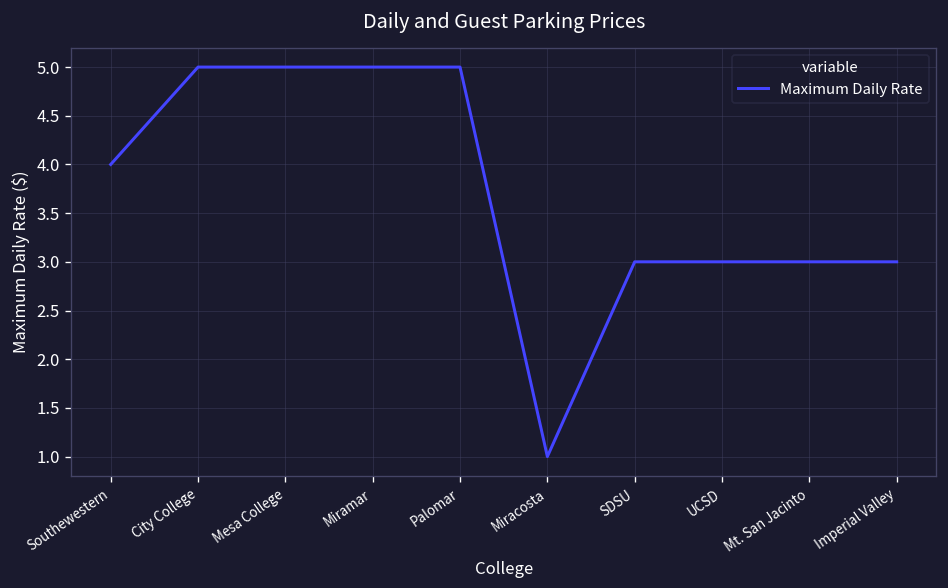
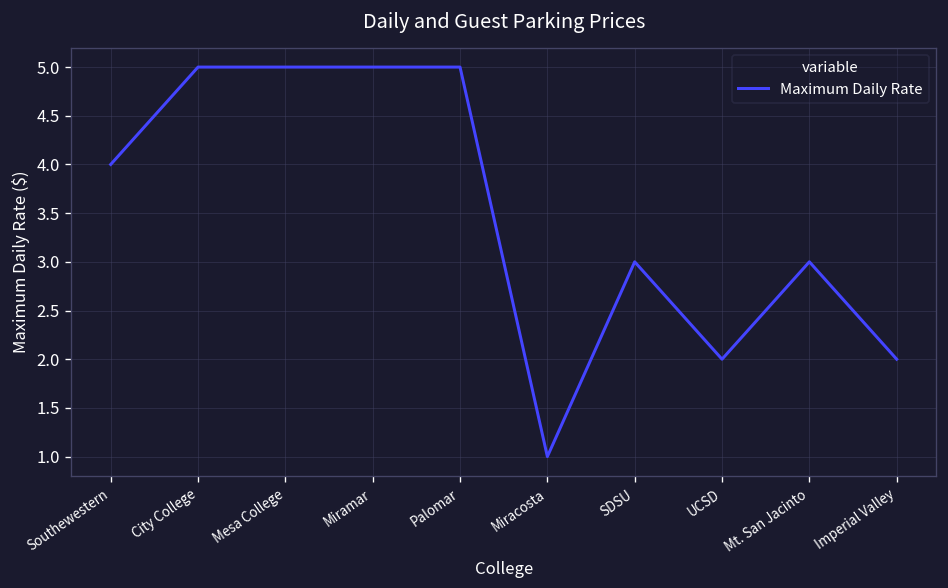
  {
    "Southewestern": 4,
    "City College": 5,
    "Mesa College": 5,
    "Miramar": 5,
    "Palomar": 5,
    "Miracosta": 1,
    "SDSU": 3,
-   "UCSD": 3,
+   "UCSD": 2,
    "Mt. San Jacinto": 3,
-   "Imperial Valley": 3
+   "Imperial Valley": 2
  }
